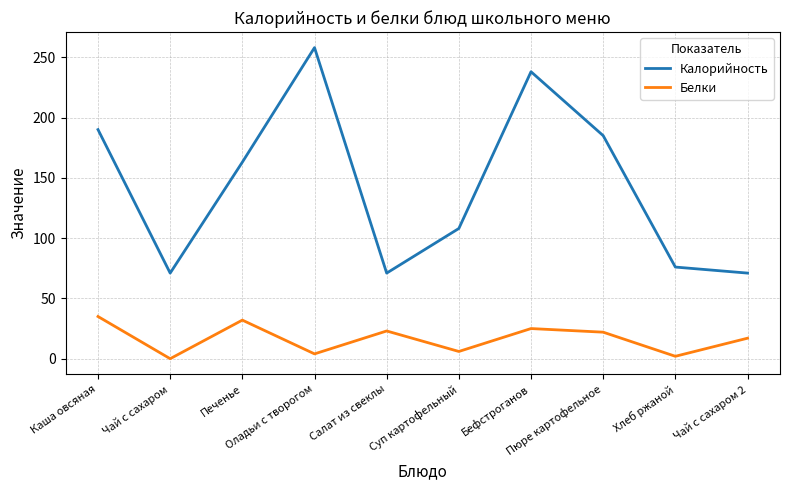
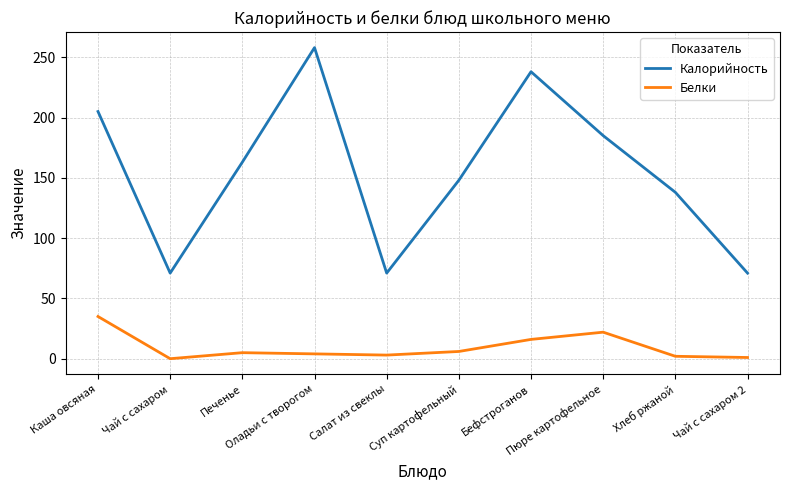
  {
    "Калорийность": {
-     "Каша овсяная": 190,
+     "Каша овсяная": 205,
      "Чай с сахаром": 71,
      "Печенье": 163,
      "Оладьи с творогом": 258,
      "Салат из свеклы": 71,
-     "Суп картофельный": 108,
+     "Суп картофельный": 148,
      "Бефстроганов": 238,
      "Пюре картофельное": 185,
-     "Хлеб ржаной": 76,
+     "Хлеб ржаной": 138,
      "Чай с сахаром 2": 71
    },
    "Белки": {
      "Каша овсяная": 35,
      "Чай с сахаром": 0,
-     "Печенье": 32,
+     "Печенье": 5,
      "Оладьи с творогом": 4,
-     "Салат из свеклы": 23,
+     "Салат из свеклы": 3,
      "Суп картофельный": 6,
-     "Бефстроганов": 25,
+     "Бефстроганов": 16,
      "Пюре картофельное": 22,
      "Хлеб ржаной": 2,
-     "Чай с сахаром 2": 17
+     "Чай с сахаром 2": 1
    }
  }
